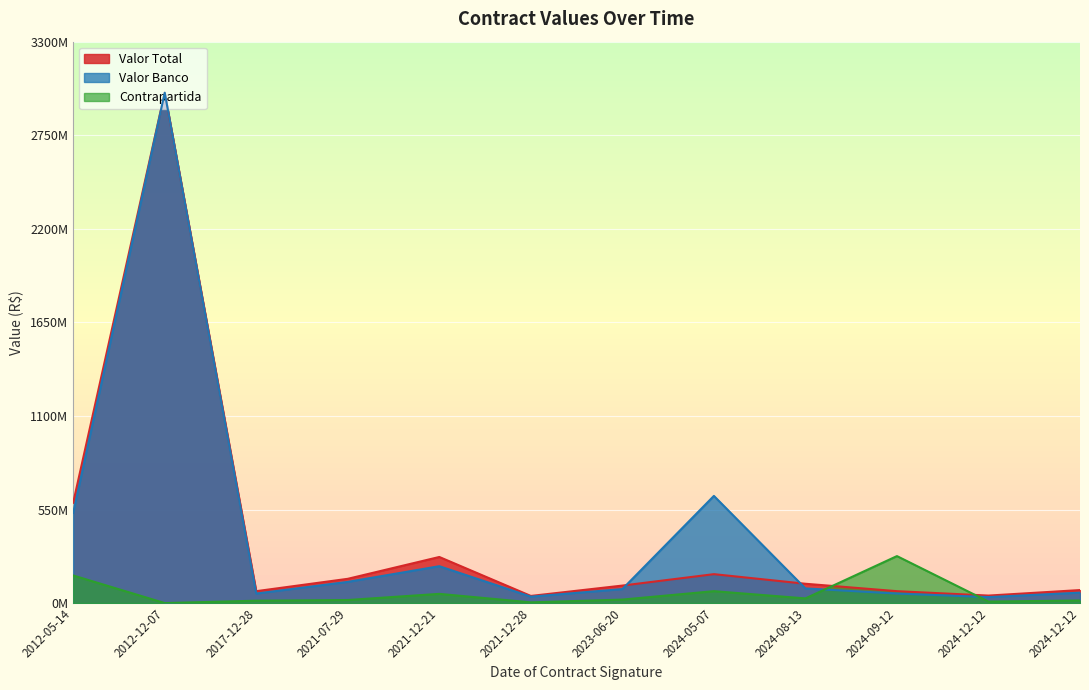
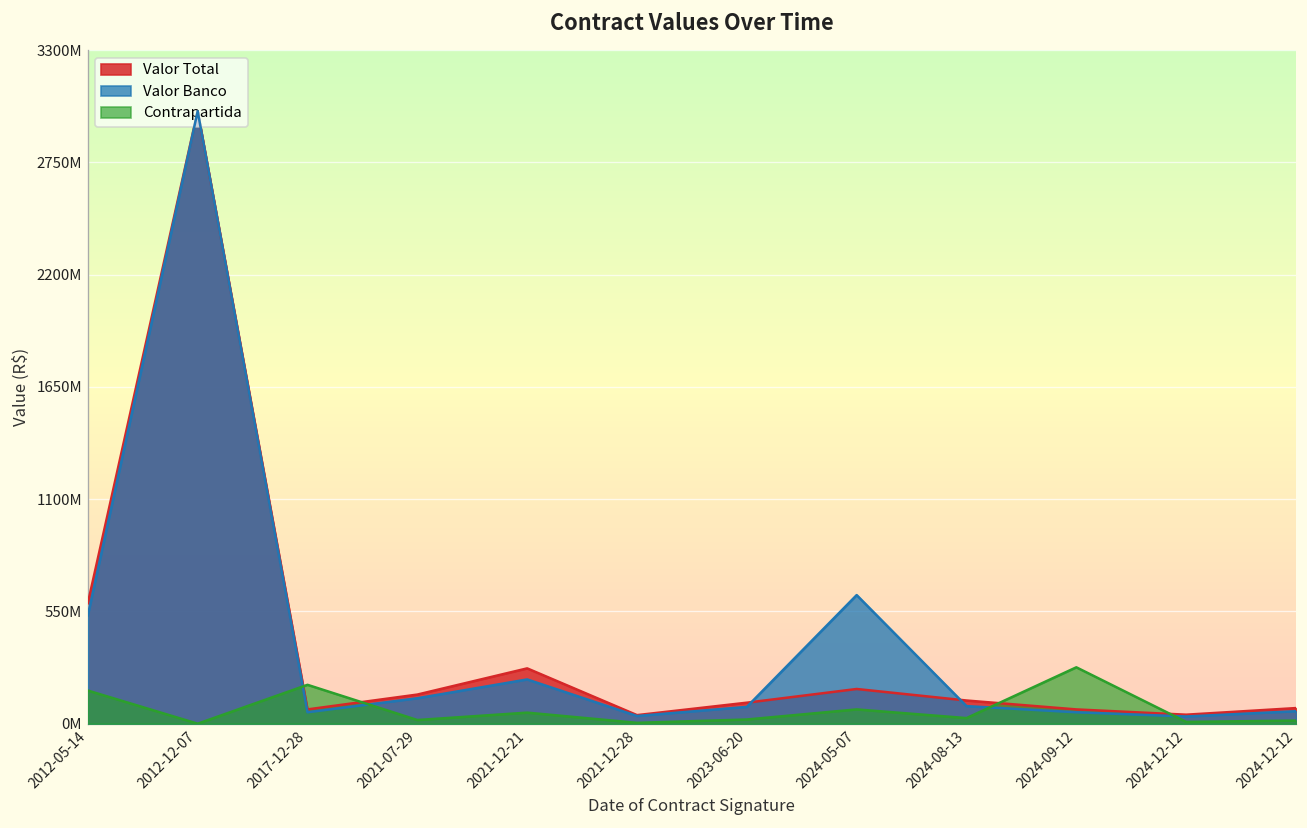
  {
    "Valor Total": {
      "2012-05-14": 590000000,
      "2021-07-29": 140000000,
      "2021-12-21": 270000000,
      "2023-06-20": 100000000,
      "2024-05-07": 170000000,
      "2024-08-13": 110000000
    },
    "Valor Banco": {
      "2012-05-14": 530000000,
      "2021-07-29": 120000000,
      "2021-12-21": 220000000,
      "2023-06-20": 80000000,
      "2024-05-07": 630000000,
      "2024-08-13": 90000000
    },
    "Contrapartida": {
      "2012-05-14": 160000000,
      "2012-12-07": 0,
-     "2017-12-28": 10000000,
+     "2017-12-28": 190000000,
      "2021-07-29": 20000000,
      "2021-12-21": 50000000,
      "2021-12-28": 0,
      "2023-06-20": 20000000,
      "2024-05-07": 70000000,
      "2024-08-13": 30000000,
      "2024-09-12": 280000000
    }
  }
